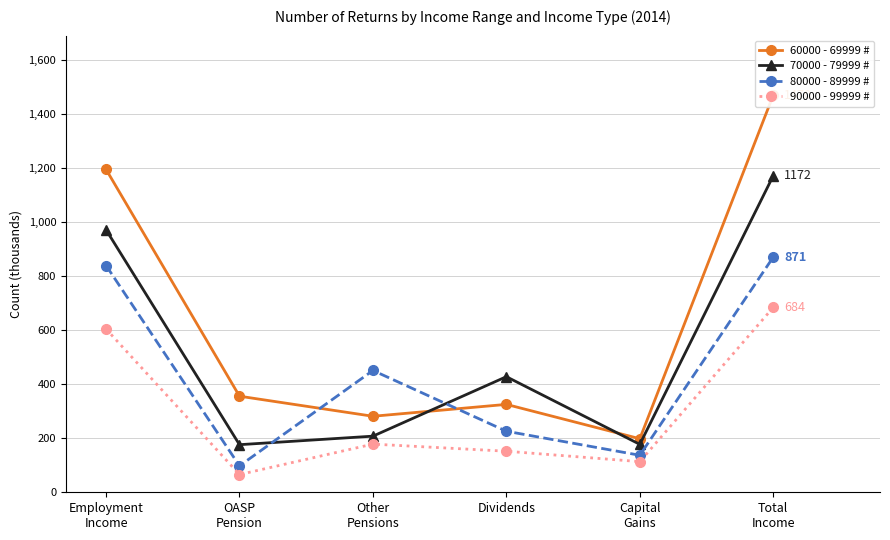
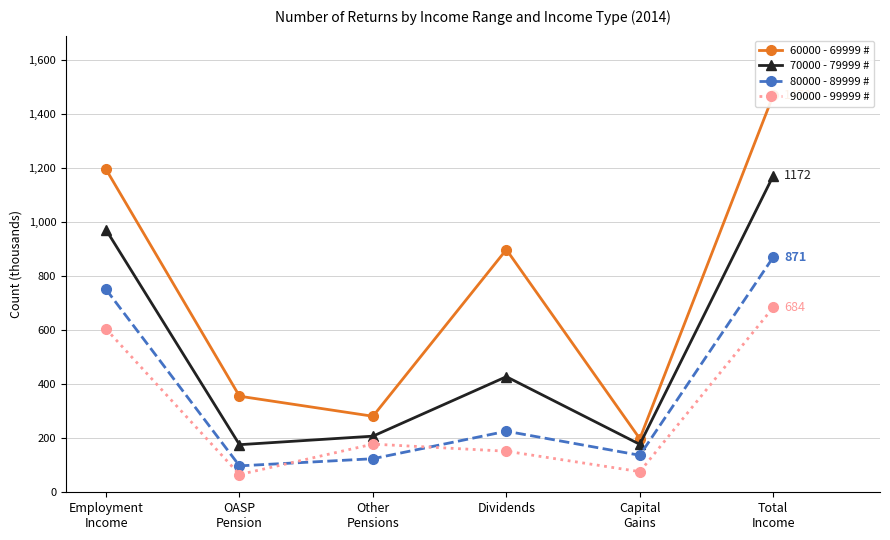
  {
    "60000 - 69999 #": {
      "Employment Income": "1,200",
      "OASP Pension": "360",
      "Other Pensions": "280",
-     "Dividends": "330",
+     "Dividends": "900",
      "Capital Gains": "200"
    },
    "70000 - 79999 #": {
      "Total Income": "1172"
    },
    "80000 - 89999 #": {
-     "Employment Income": "840",
+     "Employment Income": "750",
      "OASP Pension": "100",
-     "Other Pensions": "450",
+     "Other Pensions": "120",
      "Dividends": "230",
      "Capital Gains": "140"
    },
    "90000 - 99999 #": {
      "Employment Income": "600",
      "OASP Pension": "70",
      "Other Pensions": "180",
      "Dividends": "150",
-     "Capital Gains": "110"
+     "Capital Gains": "80"
    }
  }
